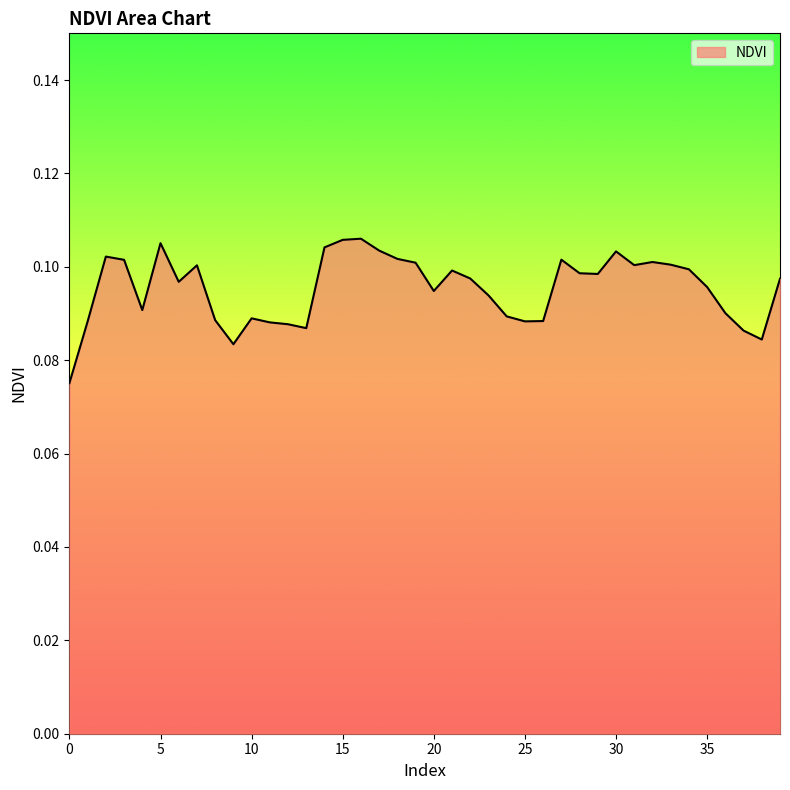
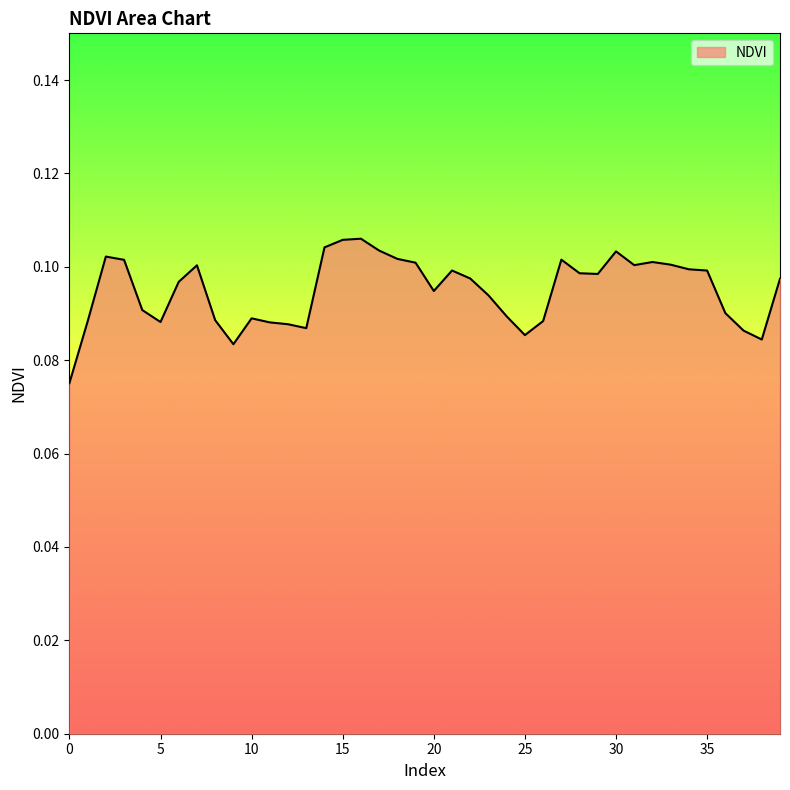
  {
    "0": 0.075,
-   "5": 0.105,
+   "5": 0.088,
    "10": 0.089,
    "15": 0.106,
    "20": 0.095,
-   "25": 0.088,
+   "25": 0.085,
    "30": 0.103,
-   "35": 0.096
+   "35": 0.099
  }
